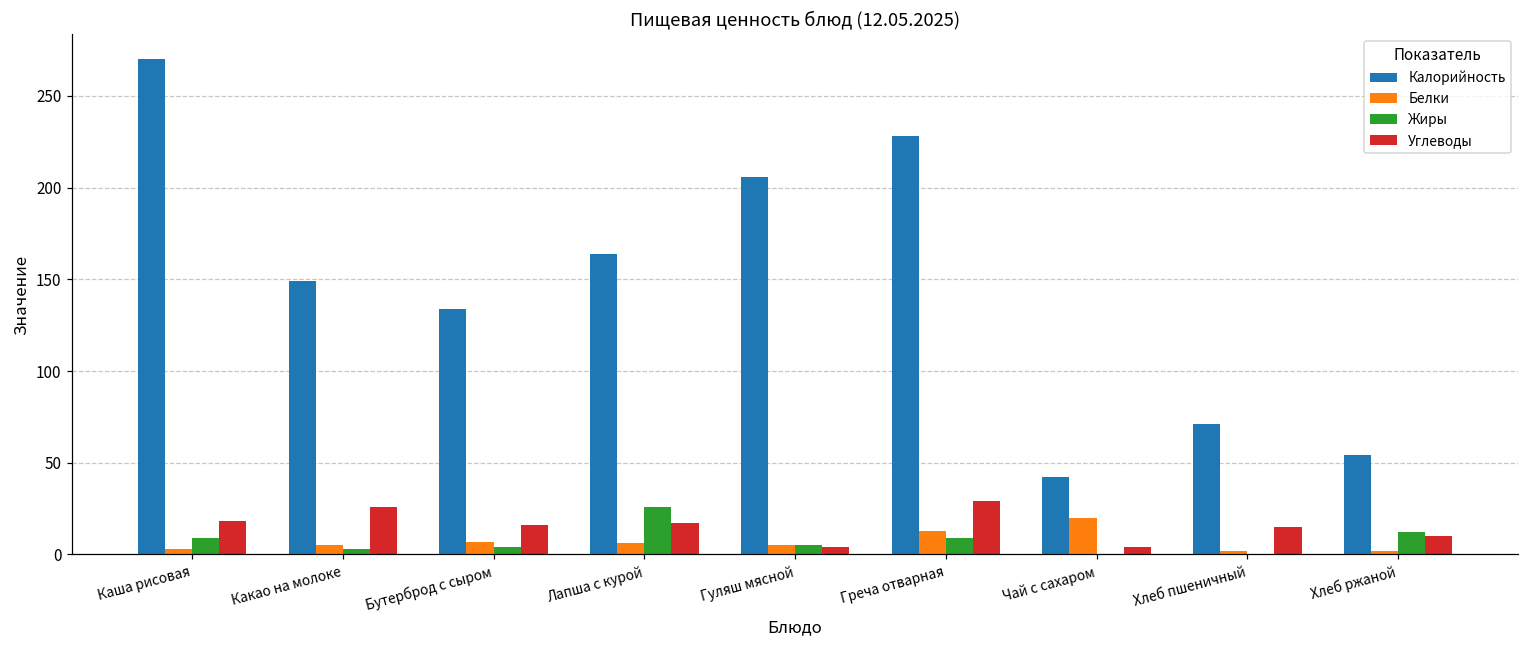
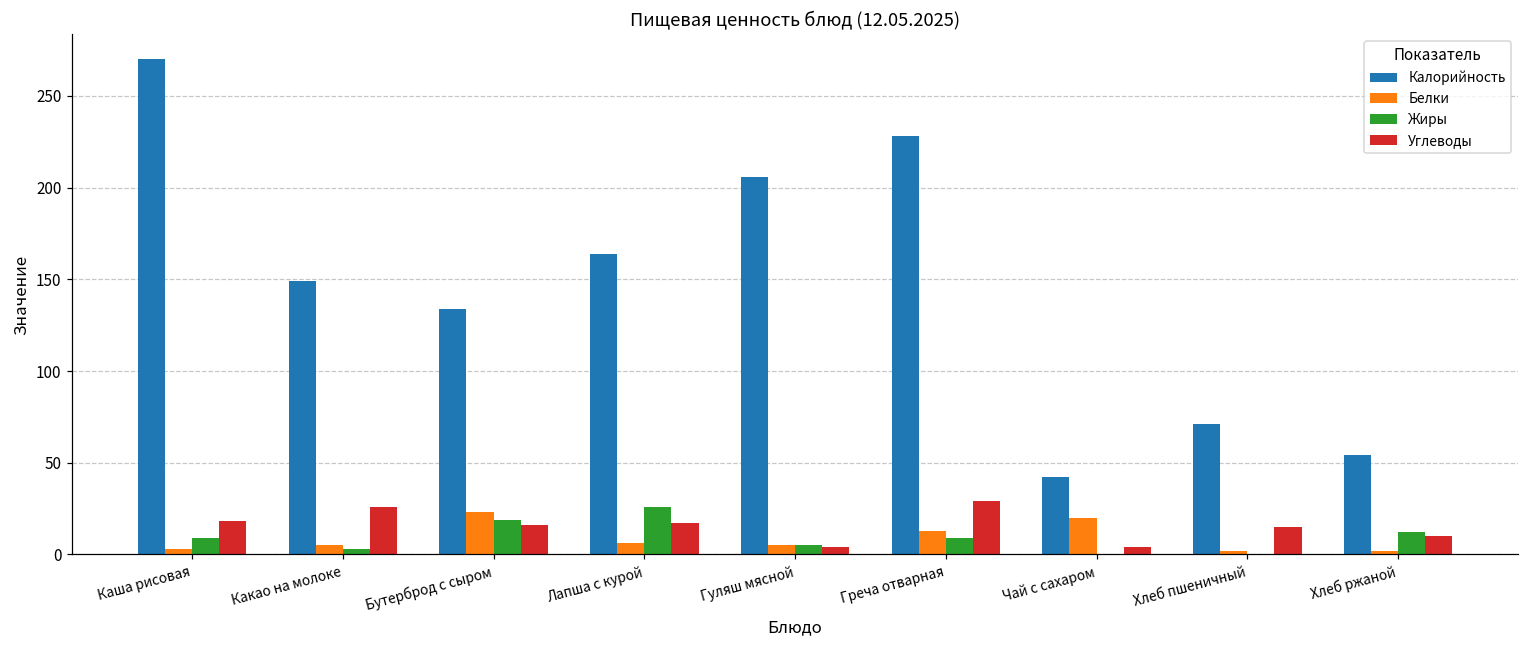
  {
    "Калорийность": {
      "Каша рисовая": 270,
      "Какао на молоке": 149,
      "Бутерброд с сыром": 134,
      "Лапша с курой": 164,
      "Гуляш мясной": 206,
      "Греча отварная": 228,
      "Чай с сахаром": 42,
      "Хлеб пшеничный": 71,
      "Хлеб ржаной": 54
    },
    "Белки": {
      "Каша рисовая": 3,
      "Какао на молоке": 5,
-     "Бутерброд с сыром": 7,
+     "Бутерброд с сыром": 23,
      "Лапша с курой": 6,
      "Гуляш мясной": 5,
      "Греча отварная": 13,
      "Чай с сахаром": 20,
      "Хлеб пшеничный": 2,
      "Хлеб ржаной": 2
    },
    "Жиры": {
      "Каша рисовая": 9,
      "Какао на молоке": 3,
-     "Бутерброд с сыром": 4,
+     "Бутерброд с сыром": 19,
      "Лапша с курой": 26,
      "Гуляш мясной": 5,
      "Греча отварная": 9,
      "Чай с сахаром": 0,
      "Хлеб пшеничный": 0,
      "Хлеб ржаной": 12
    },
    "Углеводы": {
      "Каша рисовая": 18,
      "Какао на молоке": 26,
      "Бутерброд с сыром": 16,
      "Лапша с курой": 17,
      "Гуляш мясной": 4,
      "Греча отварная": 29,
      "Чай с сахаром": 4,
      "Хлеб пшеничный": 15,
      "Хлеб ржаной": 10
    }
  }
